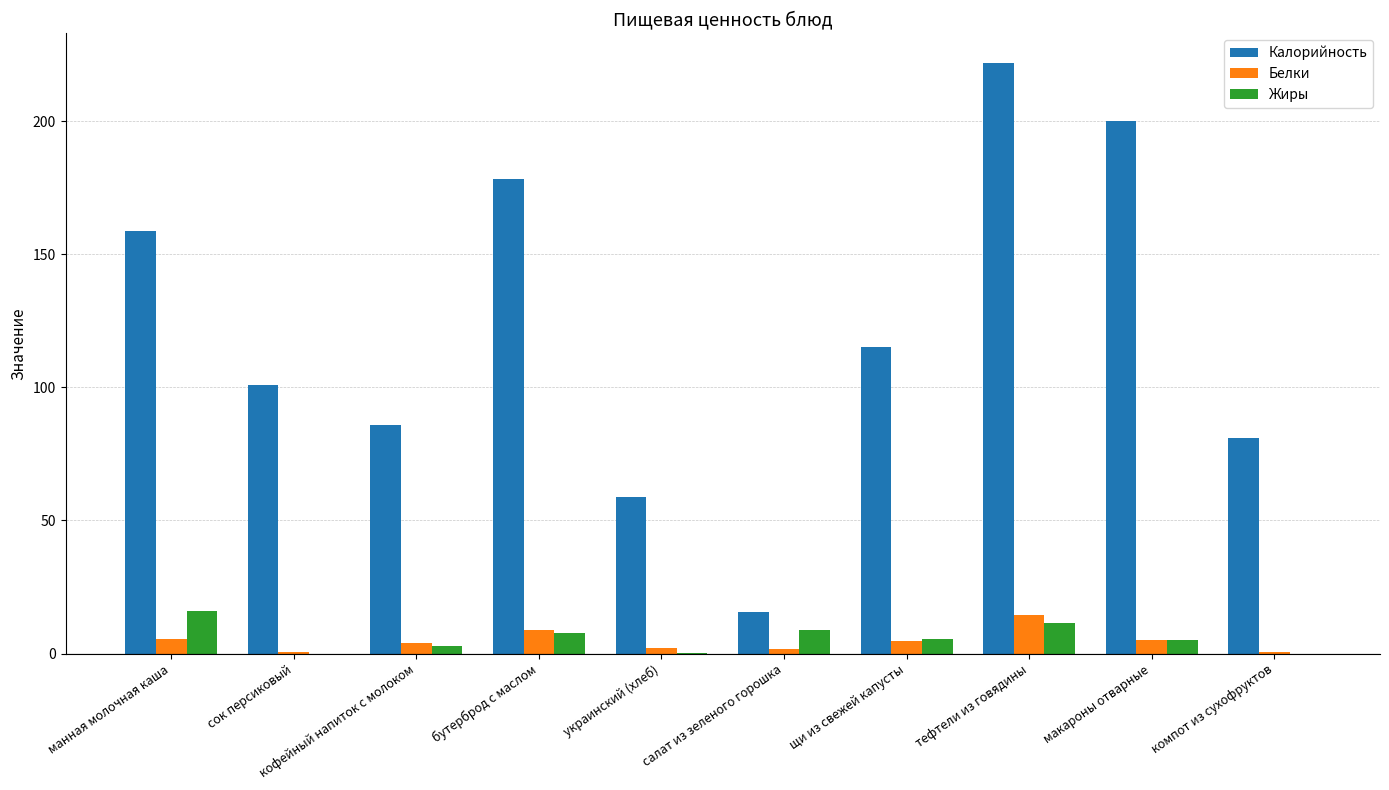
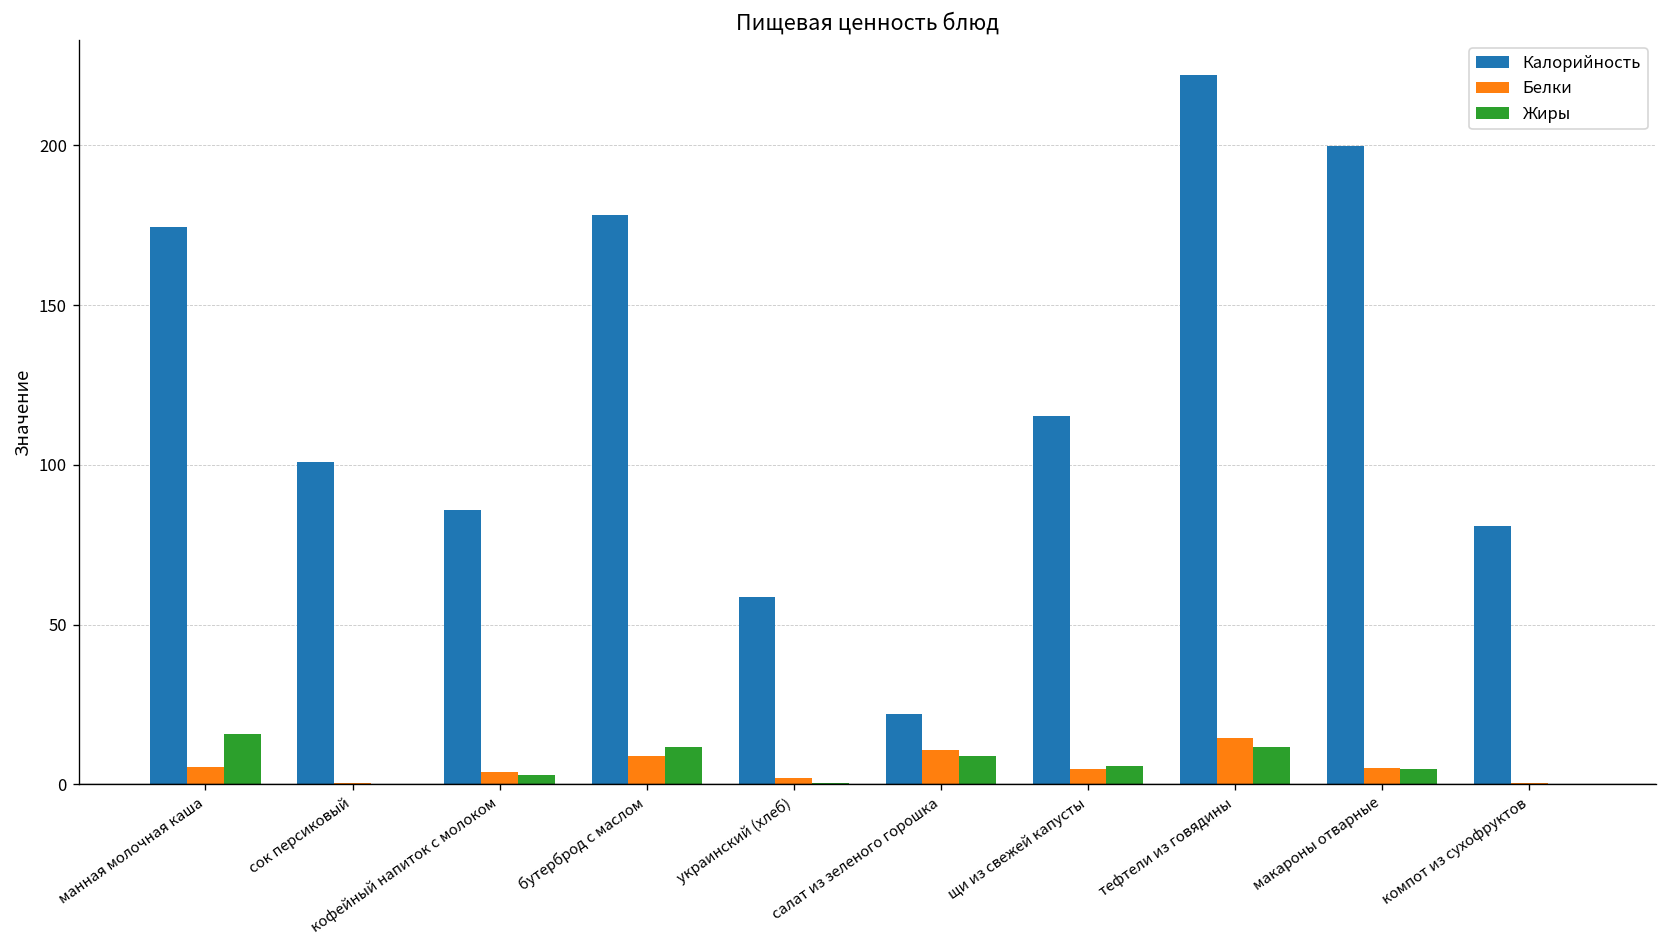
  {
    "Калорийность": {
-     "манная молочная каша": 159,
+     "манная молочная каша": 174,
      "сок персиковый": 101,
      "кофейный напиток с молоком": 86,
      "бутерброд с маслом": 178,
      "украинский (хлеб)": 59,
-     "салат из зеленого горошка": 16,
+     "салат из зеленого горошка": 22,
      "щи из свежей капусты": 115,
      "тефтели из говядины": 222,
      "макароны отварные": 200,
      "компот из сухофруктов": 81
    },
    "Белки": {
      "манная молочная каша": 5,
      "кофейный напиток с молоком": 4,
      "бутерброд с маслом": 9,
      "украинский (хлеб)": 2,
-     "салат из зеленого горошка": 2,
+     "салат из зеленого горошка": 11,
      "щи из свежей капусты": 5,
      "тефтели из говядины": 14,
      "макароны отварные": 5
    },
    "Жиры": {
      "манная молочная каша": 16,
      "сок персиковый": 0,
      "кофейный напиток с молоком": 3,
-     "бутерброд с маслом": 8,
+     "бутерброд с маслом": 12,
      "салат из зеленого горошка": 9,
      "щи из свежей капусты": 6,
      "тефтели из говядины": 12,
      "макароны отварные": 5,
      "компот из сухофруктов": 0
    }
  }
